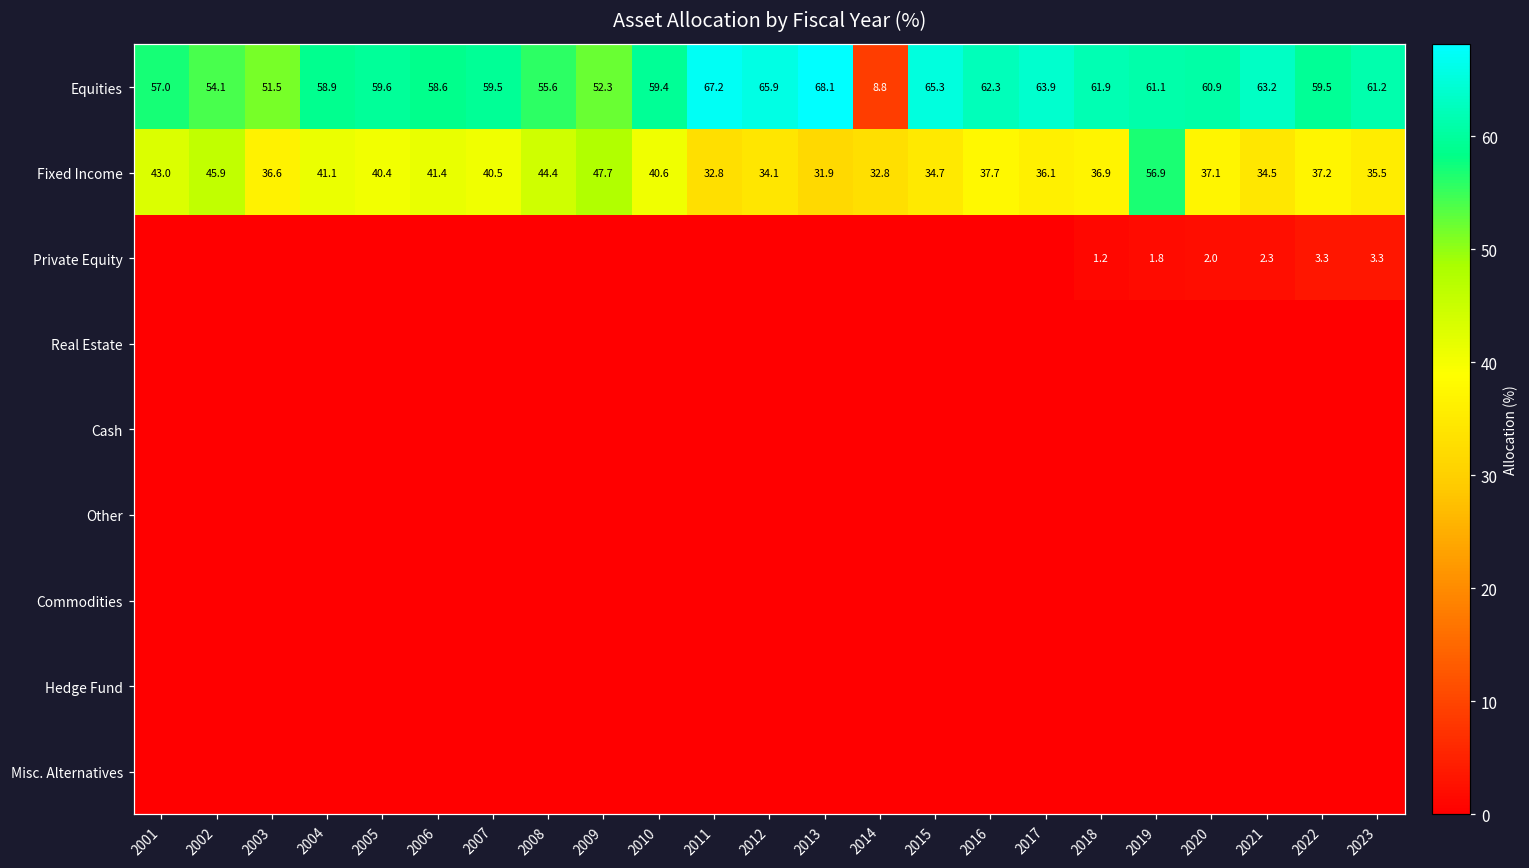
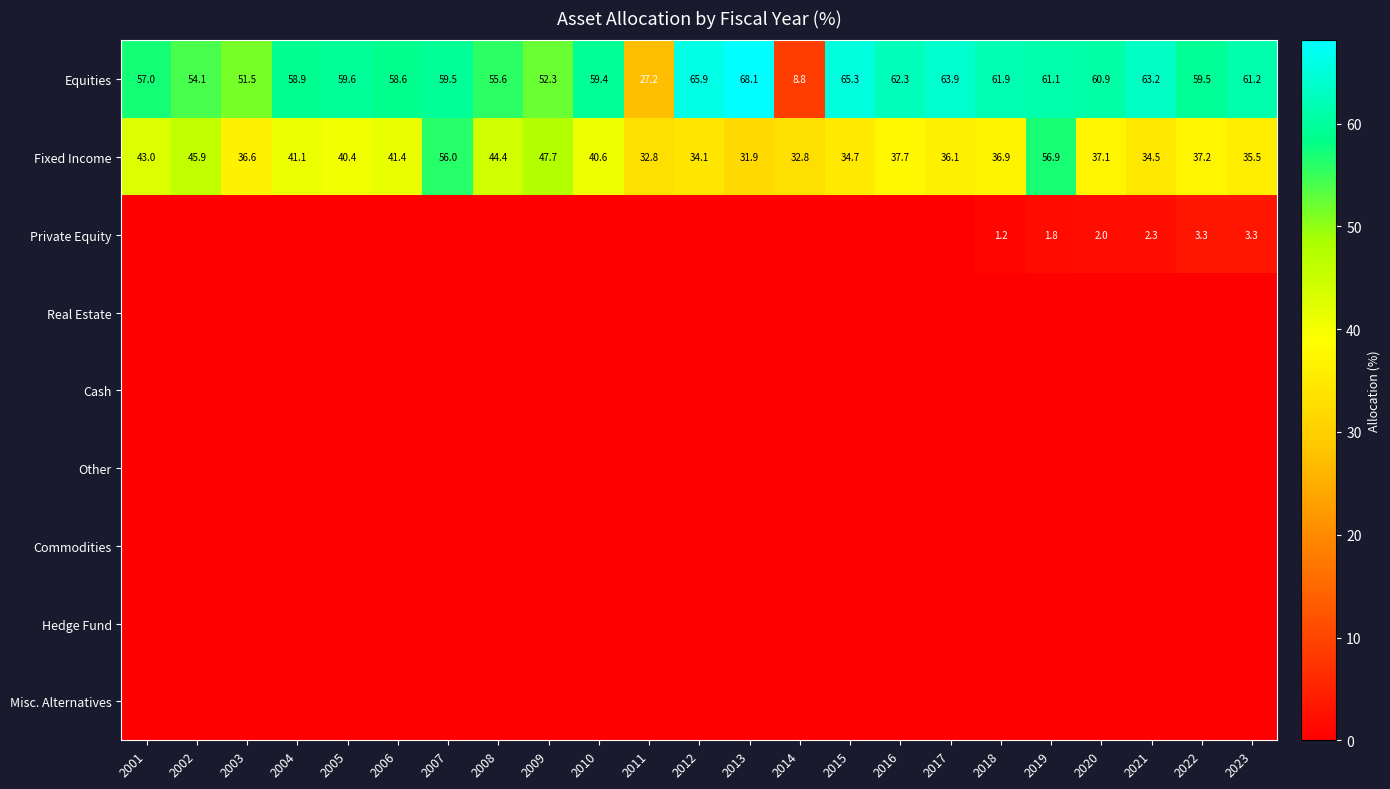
  {
    "Equities": {
      "2001": 57.0,
      "2002": 54.1,
      "2003": 51.5,
      "2004": 58.9,
      "2005": 59.6,
      "2006": 58.6,
      "2007": 59.5,
      "2008": 55.6,
      "2009": 52.3,
      "2010": 59.4,
-     "2011": 67.2,
+     "2011": 27.2,
      "2012": 65.9,
      "2013": 68.1,
      "2014": 8.8,
      "2015": 65.3,
      "2016": 62.3,
      "2017": 63.9,
      "2018": 61.9,
      "2019": 61.1,
      "2020": 60.9,
      "2021": 63.2,
      "2022": 59.5,
      "2023": 61.2
    },
    "Fixed Income": {
      "2001": 43.0,
      "2002": 45.9,
      "2003": 36.6,
      "2004": 41.1,
      "2005": 40.4,
      "2006": 41.4,
-     "2007": 40.5,
+     "2007": 56.0,
      "2008": 44.4,
      "2009": 47.7,
      "2010": 40.6,
      "2011": 32.8,
      "2012": 34.1,
      "2013": 31.9,
      "2014": 32.8,
      "2015": 34.7,
      "2016": 37.7,
      "2017": 36.1,
      "2018": 36.9,
      "2019": 56.9,
      "2020": 37.1,
      "2021": 34.5,
      "2022": 37.2,
      "2023": 35.5
    },
    "Private Equity": {
      "2018": 1.2,
      "2019": 1.8,
      "2020": 2.0,
      "2021": 2.3,
      "2022": 3.3,
      "2023": 3.3
    }
  }
